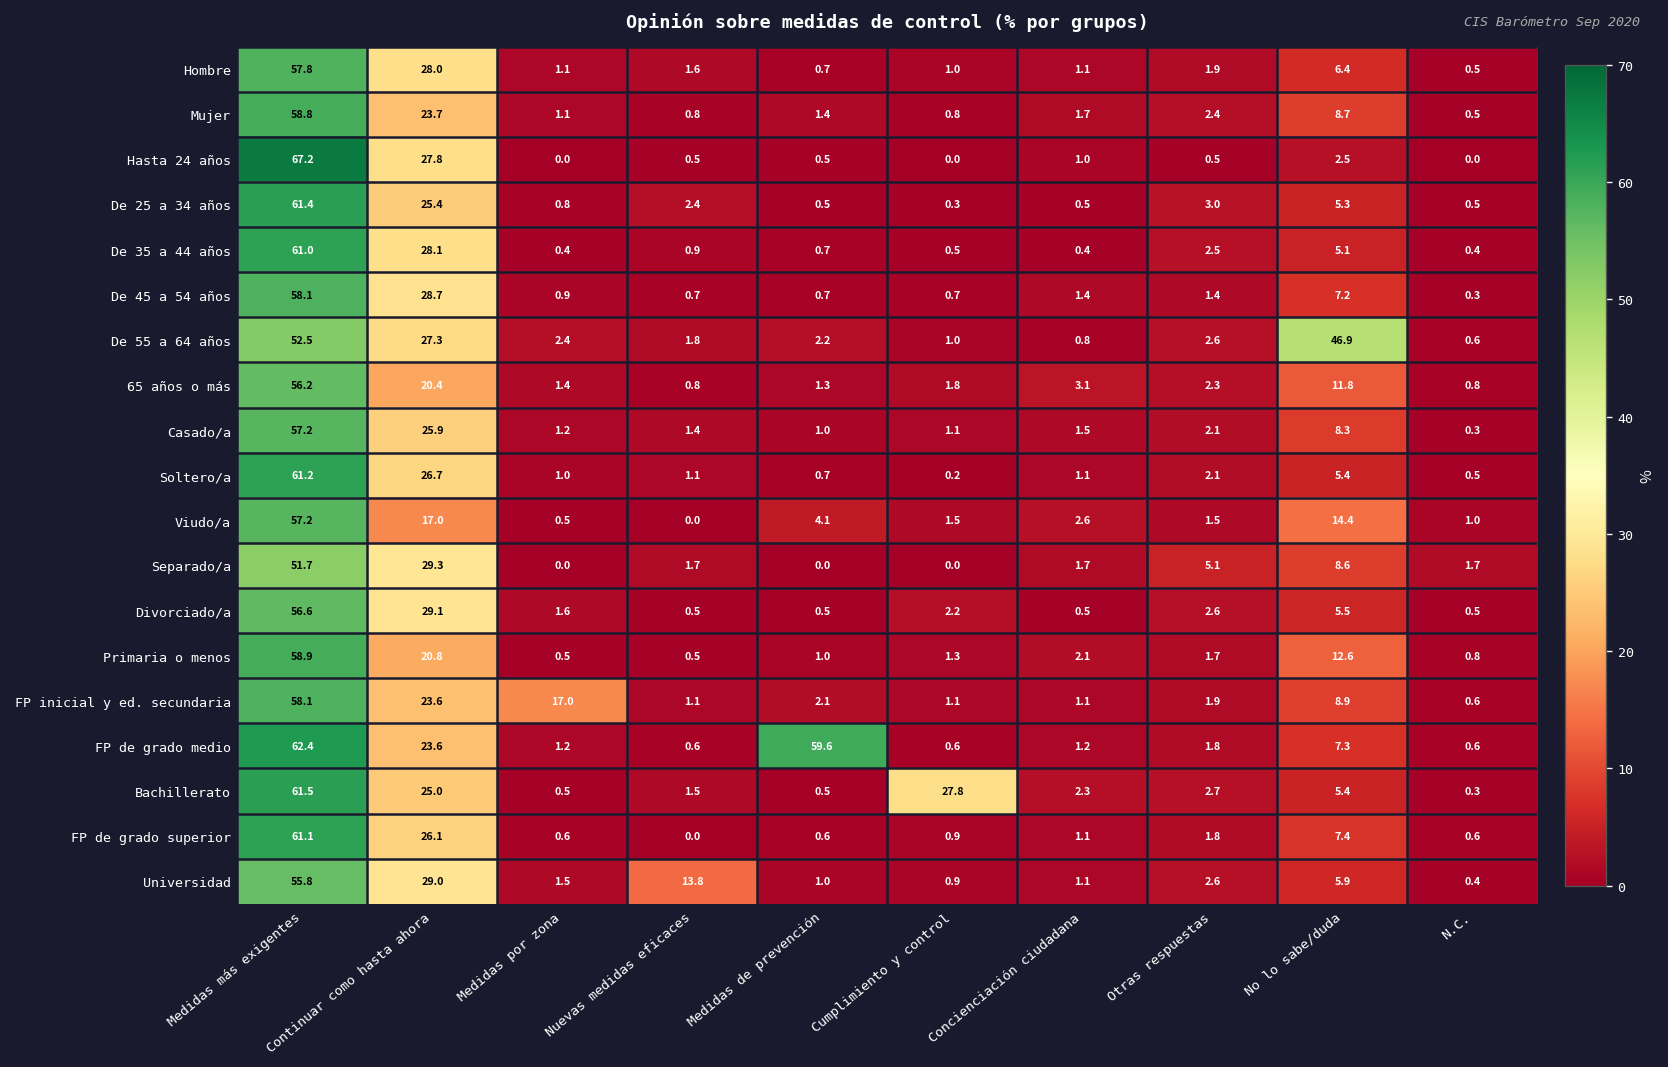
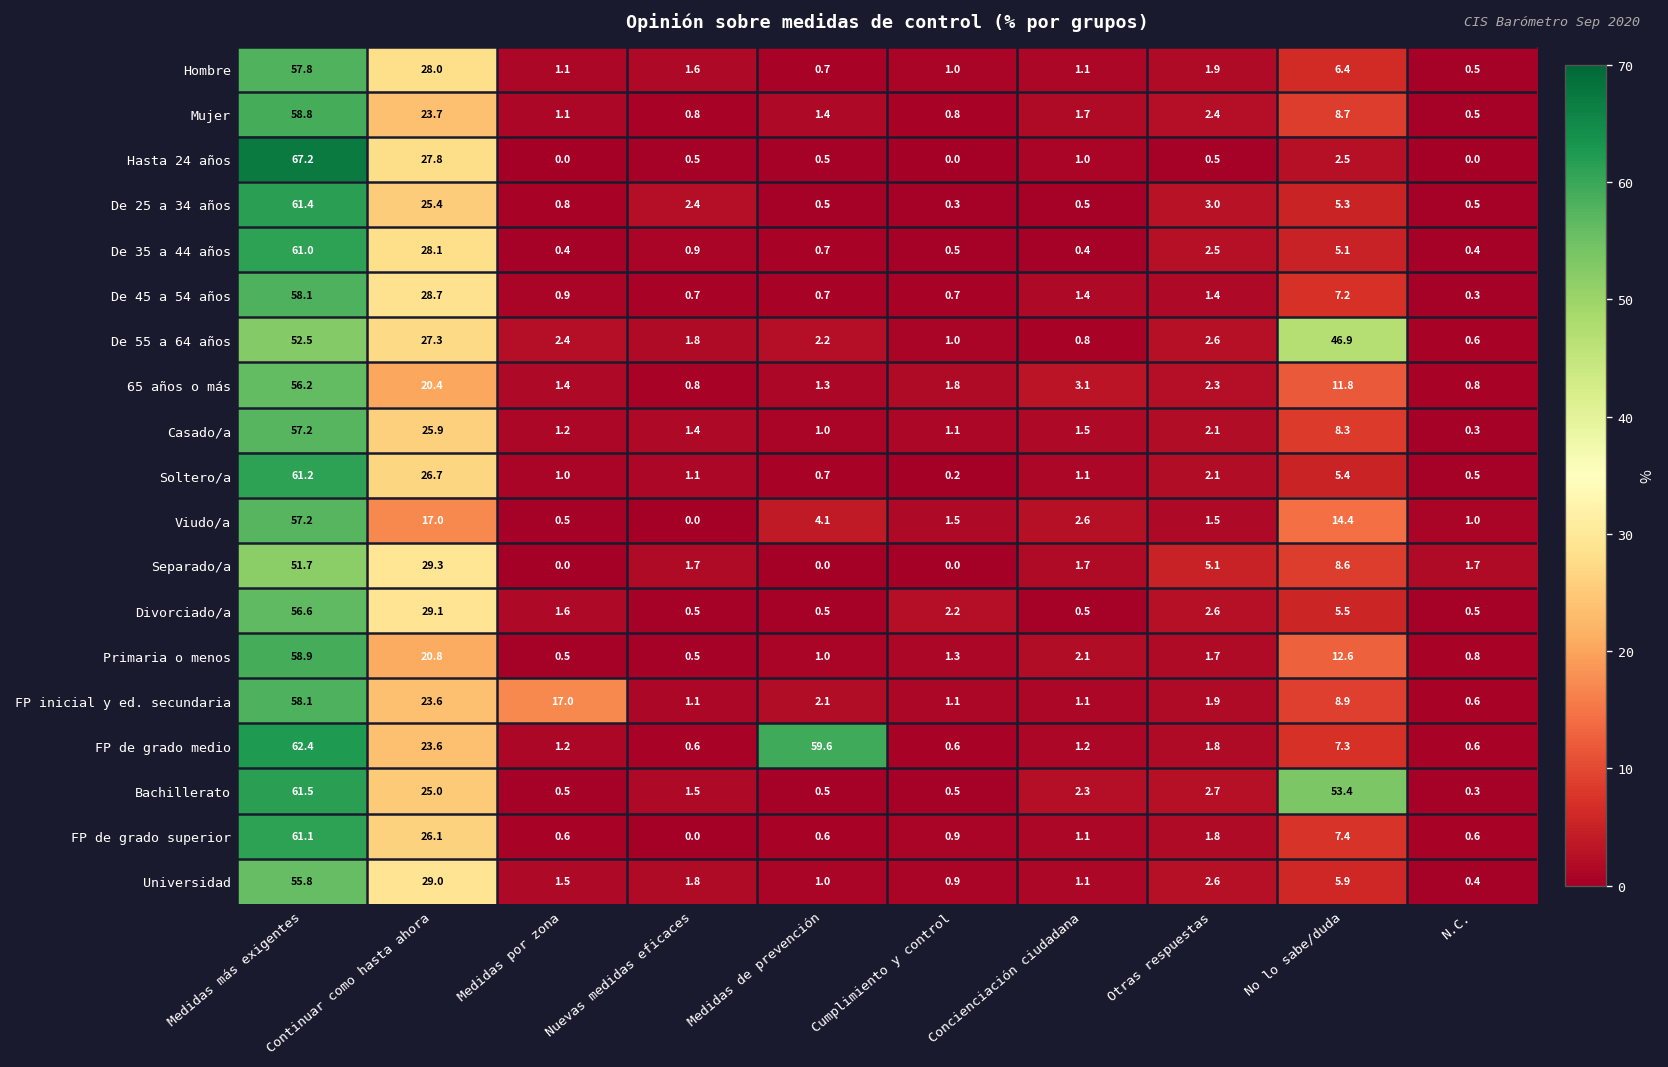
  {
    "Hombre": {
      "Medidas más exigentes": 57.8,
      "Continuar como hasta ahora": 28.0,
      "Medidas por zona": 1.1,
      "Nuevas medidas eficaces": 1.6,
      "Medidas de prevención": 0.7,
      "Cumplimiento y control": 1.0,
      "Concienciación ciudadana": 1.1,
      "Otras respuestas": 1.9,
      "No lo sabe/duda": 6.4,
      "N.C.": 0.5
    },
    "Mujer": {
      "Medidas más exigentes": 58.8,
      "Continuar como hasta ahora": 23.7,
      "Medidas por zona": 1.1,
      "Nuevas medidas eficaces": 0.8,
      "Medidas de prevención": 1.4,
      "Cumplimiento y control": 0.8,
      "Concienciación ciudadana": 1.7,
      "Otras respuestas": 2.4,
      "No lo sabe/duda": 8.7,
      "N.C.": 0.5
    },
    "Hasta 24 años": {
      "Medidas más exigentes": 67.2,
      "Continuar como hasta ahora": 27.8,
      "Medidas por zona": 0.0,
      "Nuevas medidas eficaces": 0.5,
      "Medidas de prevención": 0.5,
      "Cumplimiento y control": 0.0,
      "Concienciación ciudadana": 1.0,
      "Otras respuestas": 0.5,
      "No lo sabe/duda": 2.5,
      "N.C.": 0.0
    },
    "De 25 a 34 años": {
      "Medidas más exigentes": 61.4,
      "Continuar como hasta ahora": 25.4,
      "Medidas por zona": 0.8,
      "Nuevas medidas eficaces": 2.4,
      "Medidas de prevención": 0.5,
      "Cumplimiento y control": 0.3,
      "Concienciación ciudadana": 0.5,
      "Otras respuestas": 3.0,
      "No lo sabe/duda": 5.3,
      "N.C.": 0.5
    },
    "De 35 a 44 años": {
      "Medidas más exigentes": 61.0,
      "Continuar como hasta ahora": 28.1,
      "Medidas por zona": 0.4,
      "Nuevas medidas eficaces": 0.9,
      "Medidas de prevención": 0.7,
      "Cumplimiento y control": 0.5,
      "Concienciación ciudadana": 0.4,
      "Otras respuestas": 2.5,
      "No lo sabe/duda": 5.1,
      "N.C.": 0.4
    },
    "De 45 a 54 años": {
      "Medidas más exigentes": 58.1,
      "Continuar como hasta ahora": 28.7,
      "Medidas por zona": 0.9,
      "Nuevas medidas eficaces": 0.7,
      "Medidas de prevención": 0.7,
      "Cumplimiento y control": 0.7,
      "Concienciación ciudadana": 1.4,
      "Otras respuestas": 1.4,
      "No lo sabe/duda": 7.2,
      "N.C.": 0.3
    },
    "De 55 a 64 años": {
      "Medidas más exigentes": 52.5,
      "Continuar como hasta ahora": 27.3,
      "Medidas por zona": 2.4,
      "Nuevas medidas eficaces": 1.8,
      "Medidas de prevención": 2.2,
      "Cumplimiento y control": 1.0,
      "Concienciación ciudadana": 0.8,
      "Otras respuestas": 2.6,
      "No lo sabe/duda": 46.9,
      "N.C.": 0.6
    },
    "65 años o más": {
      "Medidas más exigentes": 56.2,
      "Continuar como hasta ahora": 20.4,
      "Medidas por zona": 1.4,
      "Nuevas medidas eficaces": 0.8,
      "Medidas de prevención": 1.3,
      "Cumplimiento y control": 1.8,
      "Concienciación ciudadana": 3.1,
      "Otras respuestas": 2.3,
      "No lo sabe/duda": 11.8,
      "N.C.": 0.8
    },
    "Casado/a": {
      "Medidas más exigentes": 57.2,
      "Continuar como hasta ahora": 25.9,
      "Medidas por zona": 1.2,
      "Nuevas medidas eficaces": 1.4,
      "Medidas de prevención": 1.0,
      "Cumplimiento y control": 1.1,
      "Concienciación ciudadana": 1.5,
      "Otras respuestas": 2.1,
      "No lo sabe/duda": 8.3,
      "N.C.": 0.3
    },
    "Soltero/a": {
      "Medidas más exigentes": 61.2,
      "Continuar como hasta ahora": 26.7,
      "Medidas por zona": 1.0,
      "Nuevas medidas eficaces": 1.1,
      "Medidas de prevención": 0.7,
      "Cumplimiento y control": 0.2,
      "Concienciación ciudadana": 1.1,
      "Otras respuestas": 2.1,
      "No lo sabe/duda": 5.4,
      "N.C.": 0.5
    },
    "Viudo/a": {
      "Medidas más exigentes": 57.2,
      "Continuar como hasta ahora": 17.0,
      "Medidas por zona": 0.5,
      "Nuevas medidas eficaces": 0.0,
      "Medidas de prevención": 4.1,
      "Cumplimiento y control": 1.5,
      "Concienciación ciudadana": 2.6,
      "Otras respuestas": 1.5,
      "No lo sabe/duda": 14.4,
      "N.C.": 1.0
    },
    "Separado/a": {
      "Medidas más exigentes": 51.7,
      "Continuar como hasta ahora": 29.3,
      "Medidas por zona": 0.0,
      "Nuevas medidas eficaces": 1.7,
      "Medidas de prevención": 0.0,
      "Cumplimiento y control": 0.0,
      "Concienciación ciudadana": 1.7,
      "Otras respuestas": 5.1,
      "No lo sabe/duda": 8.6,
      "N.C.": 1.7
    },
    "Divorciado/a": {
      "Medidas más exigentes": 56.6,
      "Continuar como hasta ahora": 29.1,
      "Medidas por zona": 1.6,
      "Nuevas medidas eficaces": 0.5,
      "Medidas de prevención": 0.5,
      "Cumplimiento y control": 2.2,
      "Concienciación ciudadana": 0.5,
      "Otras respuestas": 2.6,
      "No lo sabe/duda": 5.5,
      "N.C.": 0.5
    },
    "Primaria o menos": {
      "Medidas más exigentes": 58.9,
      "Continuar como hasta ahora": 20.8,
      "Medidas por zona": 0.5,
      "Nuevas medidas eficaces": 0.5,
      "Medidas de prevención": 1.0,
      "Cumplimiento y control": 1.3,
      "Concienciación ciudadana": 2.1,
      "Otras respuestas": 1.7,
      "No lo sabe/duda": 12.6,
      "N.C.": 0.8
    },
    "FP inicial y ed. secundaria": {
      "Medidas más exigentes": 58.1,
      "Continuar como hasta ahora": 23.6,
      "Medidas por zona": 17.0,
      "Nuevas medidas eficaces": 1.1,
      "Medidas de prevención": 2.1,
      "Cumplimiento y control": 1.1,
      "Concienciación ciudadana": 1.1,
      "Otras respuestas": 1.9,
      "No lo sabe/duda": 8.9,
      "N.C.": 0.6
    },
    "FP de grado medio": {
      "Medidas más exigentes": 62.4,
      "Continuar como hasta ahora": 23.6,
      "Medidas por zona": 1.2,
      "Nuevas medidas eficaces": 0.6,
      "Medidas de prevención": 59.6,
      "Cumplimiento y control": 0.6,
      "Concienciación ciudadana": 1.2,
      "Otras respuestas": 1.8,
      "No lo sabe/duda": 7.3,
      "N.C.": 0.6
    },
    "Bachillerato": {
      "Medidas más exigentes": 61.5,
      "Continuar como hasta ahora": 25.0,
      "Medidas por zona": 0.5,
      "Nuevas medidas eficaces": 1.5,
      "Medidas de prevención": 0.5,
-     "Cumplimiento y control": 27.8,
+     "Cumplimiento y control": 0.5,
      "Concienciación ciudadana": 2.3,
      "Otras respuestas": 2.7,
-     "No lo sabe/duda": 5.4,
+     "No lo sabe/duda": 53.4,
      "N.C.": 0.3
    },
    "FP de grado superior": {
      "Medidas más exigentes": 61.1,
      "Continuar como hasta ahora": 26.1,
      "Medidas por zona": 0.6,
      "Nuevas medidas eficaces": 0.0,
      "Medidas de prevención": 0.6,
      "Cumplimiento y control": 0.9,
      "Concienciación ciudadana": 1.1,
      "Otras respuestas": 1.8,
      "No lo sabe/duda": 7.4,
      "N.C.": 0.6
    },
    "Universidad": {
      "Medidas más exigentes": 55.8,
      "Continuar como hasta ahora": 29.0,
      "Medidas por zona": 1.5,
-     "Nuevas medidas eficaces": 13.8,
+     "Nuevas medidas eficaces": 1.8,
      "Medidas de prevención": 1.0,
      "Cumplimiento y control": 0.9,
      "Concienciación ciudadana": 1.1,
      "Otras respuestas": 2.6,
      "No lo sabe/duda": 5.9,
      "N.C.": 0.4
    }
  }
